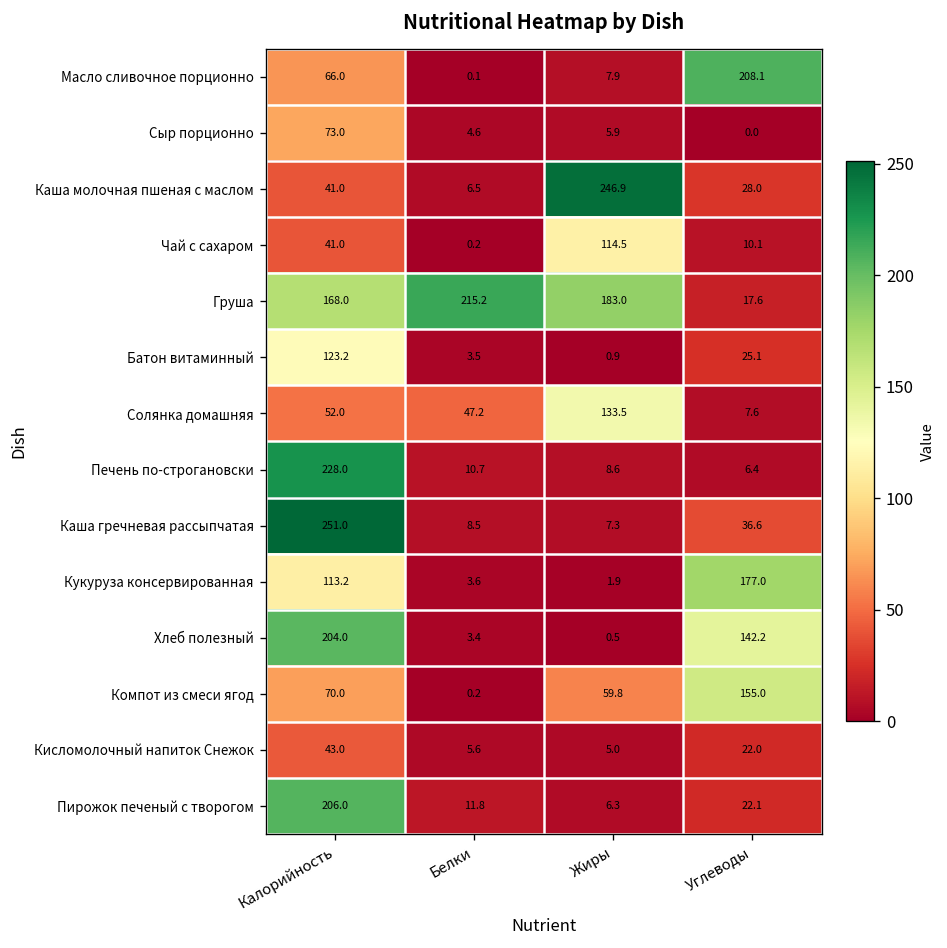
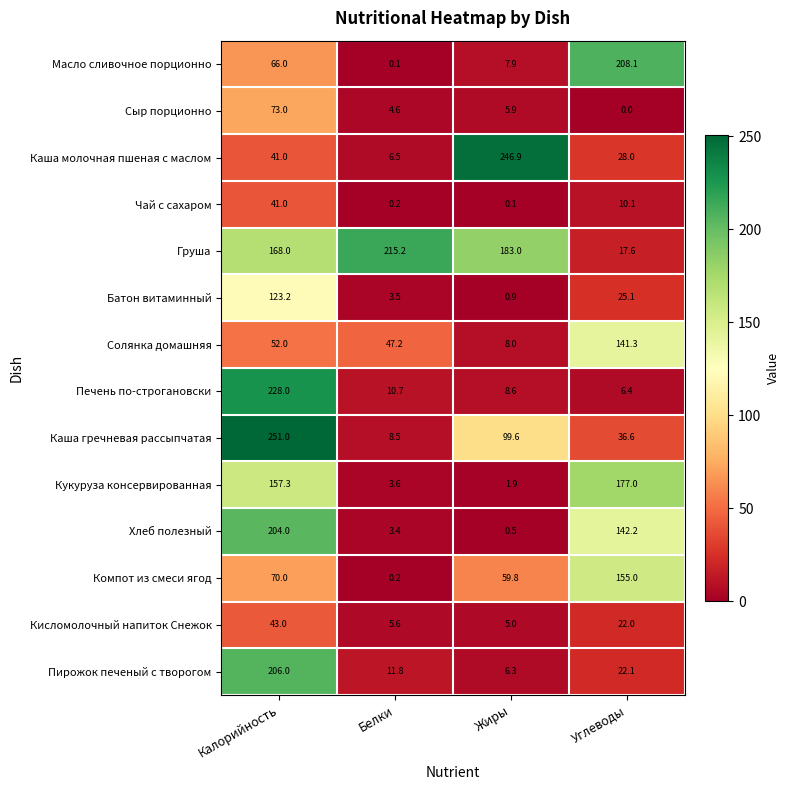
  {
    "Масло сливочное порционно": {
      "Калорийность": 66.0,
      "Белки": 0.1,
      "Жиры": 7.9,
      "Углеводы": 208.1
    },
    "Сыр порционно": {
      "Калорийность": 73.0,
      "Белки": 4.6,
      "Жиры": 5.9,
      "Углеводы": 0.0
    },
    "Каша молочная пшеная с маслом": {
      "Калорийность": 41.0,
      "Белки": 6.5,
      "Жиры": 246.9,
      "Углеводы": 28.0
    },
    "Чай с сахаром": {
      "Калорийность": 41.0,
      "Белки": 0.2,
-     "Жиры": 114.5,
+     "Жиры": 0.1,
      "Углеводы": 10.1
    },
    "Груша": {
      "Калорийность": 168.0,
      "Белки": 215.2,
      "Жиры": 183.0,
      "Углеводы": 17.6
    },
    "Батон витаминный": {
      "Калорийность": 123.2,
      "Белки": 3.5,
      "Жиры": 0.9,
      "Углеводы": 25.1
    },
    "Солянка домашняя": {
      "Калорийность": 52.0,
      "Белки": 47.2,
-     "Жиры": 133.5,
-     "Углеводы": 7.6
+     "Жиры": 8.0,
+     "Углеводы": 141.3
    },
    "Печень по-строгановски": {
      "Калорийность": 228.0,
      "Белки": 10.7,
      "Жиры": 8.6,
      "Углеводы": 6.4
    },
    "Каша гречневая рассыпчатая": {
      "Калорийность": 251.0,
      "Белки": 8.5,
-     "Жиры": 7.3,
+     "Жиры": 99.6,
      "Углеводы": 36.6
    },
    "Кукуруза консервированная": {
-     "Калорийность": 113.2,
+     "Калорийность": 157.3,
      "Белки": 3.6,
      "Жиры": 1.9,
      "Углеводы": 177.0
    },
    "Хлеб полезный": {
      "Калорийность": 204.0,
      "Белки": 3.4,
      "Жиры": 0.5,
      "Углеводы": 142.2
    },
    "Компот из смеси ягод": {
      "Калорийность": 70.0,
      "Белки": 0.2,
      "Жиры": 59.8,
      "Углеводы": 155.0
    },
    "Кисломолочный напиток Снежок": {
      "Калорийность": 43.0,
      "Белки": 5.6,
      "Жиры": 5.0,
      "Углеводы": 22.0
    },
    "Пирожок печеный с творогом": {
      "Калорийность": 206.0,
      "Белки": 11.8,
      "Жиры": 6.3,
      "Углеводы": 22.1
    }
  }
